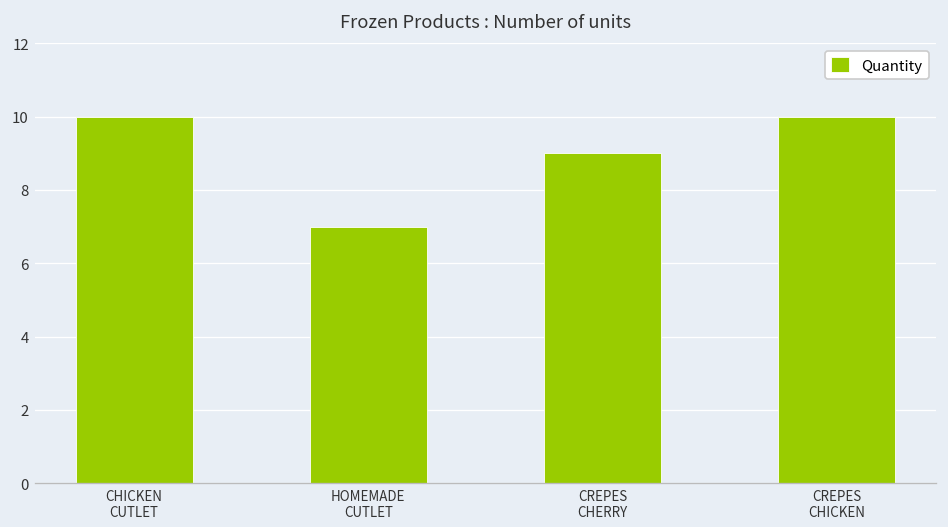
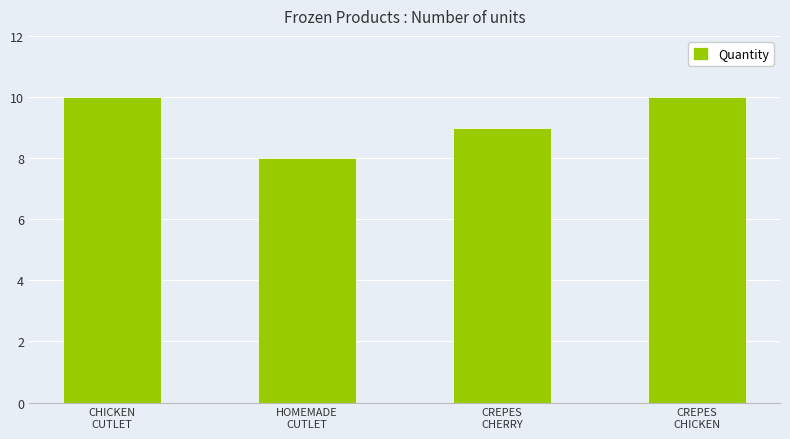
  {
    "CHICKEN CUTLET": 10,
-   "HOMEMADE CUTLET": 7,
+   "HOMEMADE CUTLET": 8,
    "CREPES CHERRY": 9,
    "CREPES CHICKEN": 10
  }
